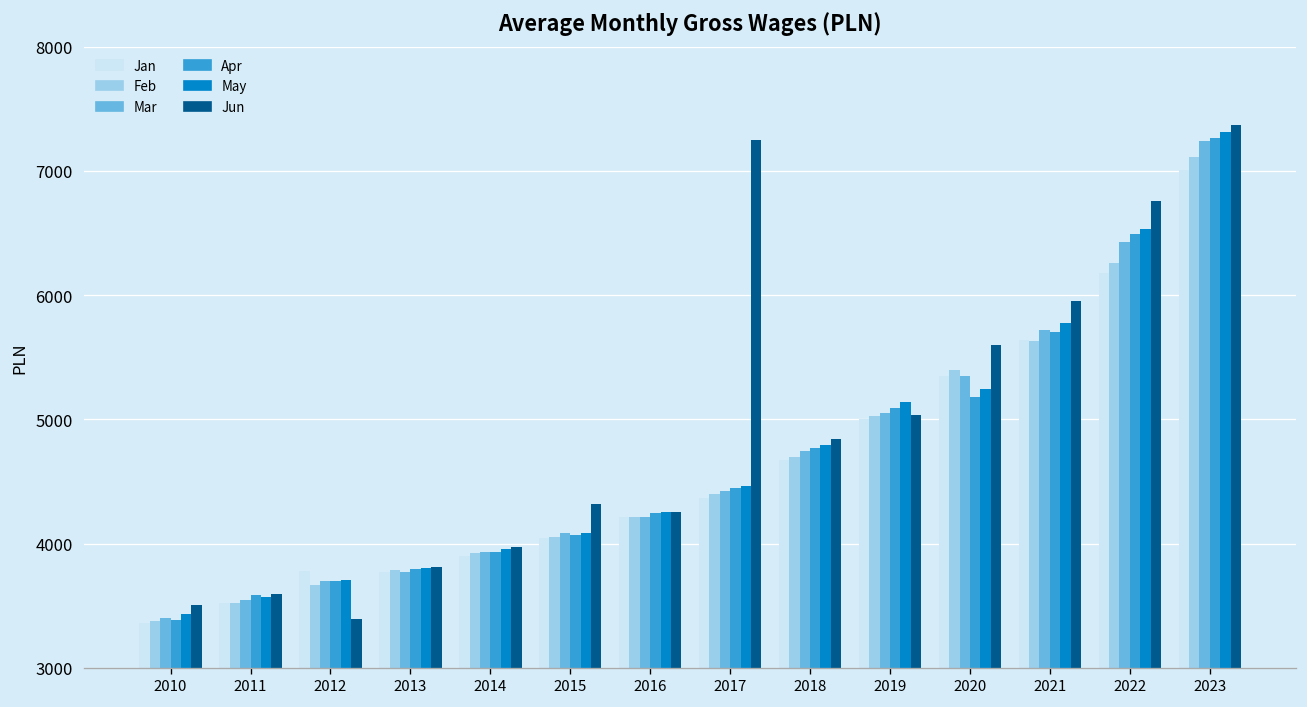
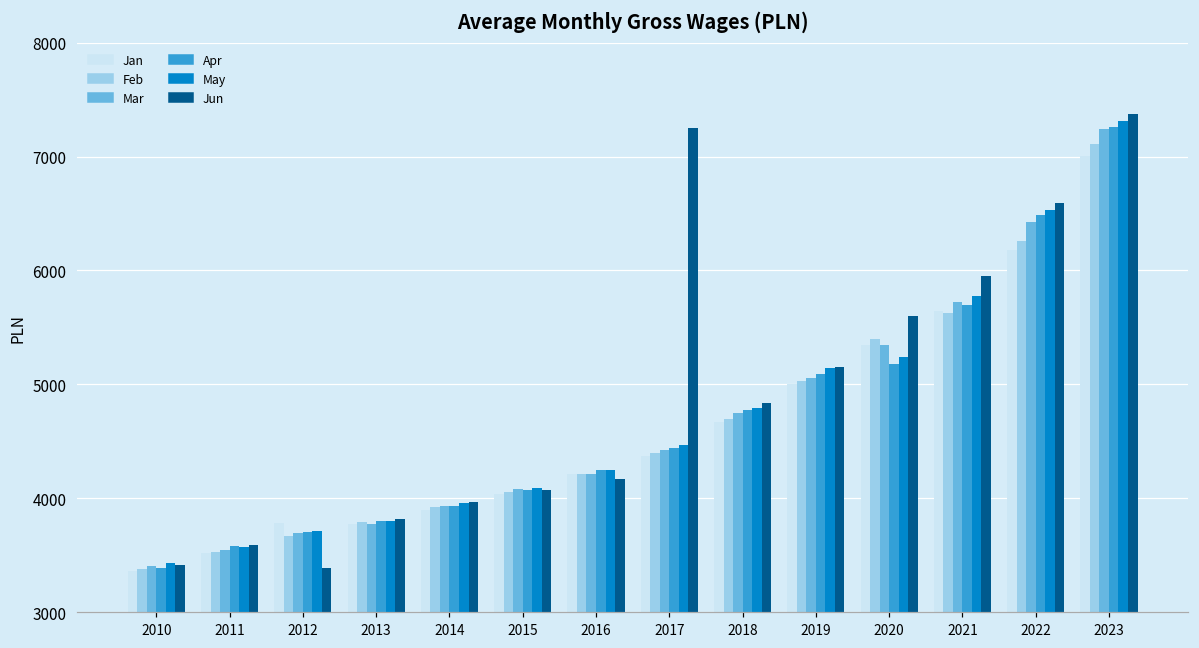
  {
    "Jun": {
-     "2010": 3500,
+     "2010": 3410,
      "2011": 3590,
      "2012": 3390,
      "2013": 3810,
      "2014": 3970,
-     "2015": 4320,
-     "2016": 4260,
+     "2015": 4070,
+     "2016": 4170,
      "2017": 7250,
      "2018": 4840,
-     "2019": 5030,
+     "2019": 5150,
      "2020": 5600,
      "2021": 5950,
-     "2022": 6760,
+     "2022": 6590,
      "2023": 7370
    }
  }
